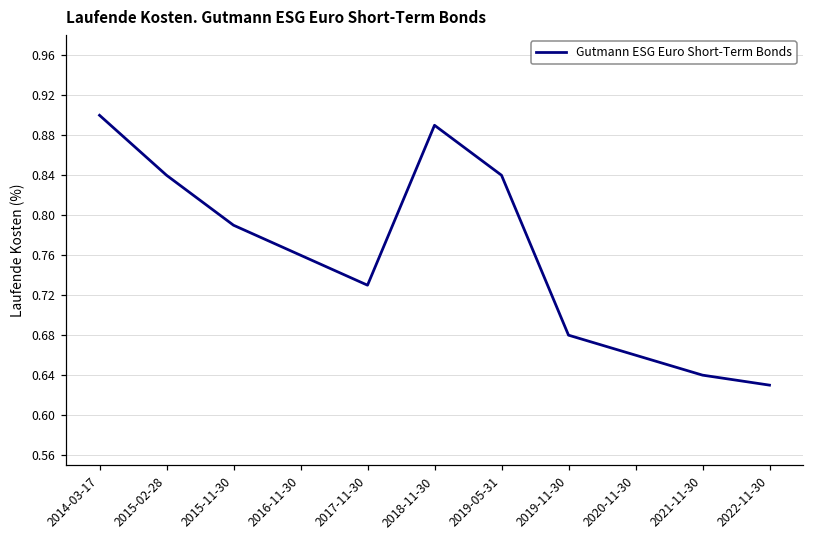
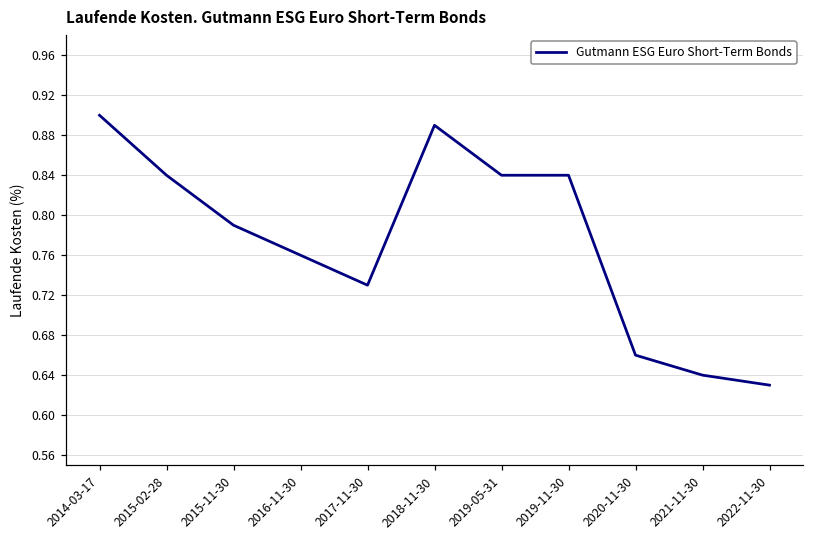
  {
    "2014-03-17": 0.90,
    "2015-02-28": 0.84,
    "2015-11-30": 0.79,
    "2016-11-30": 0.76,
    "2017-11-30": 0.73,
    "2018-11-30": 0.89,
    "2019-05-31": 0.84,
-   "2019-11-30": 0.68,
+   "2019-11-30": 0.84,
    "2020-11-30": 0.66,
    "2021-11-30": 0.64,
    "2022-11-30": 0.63
  }
